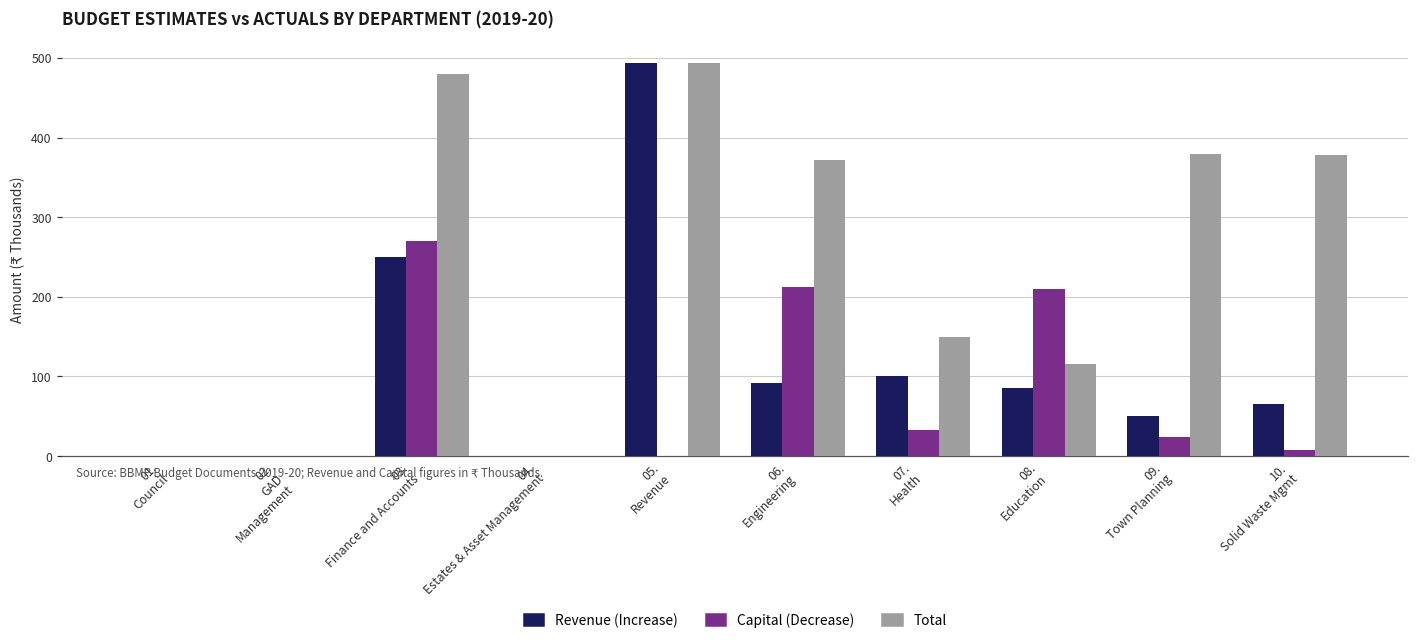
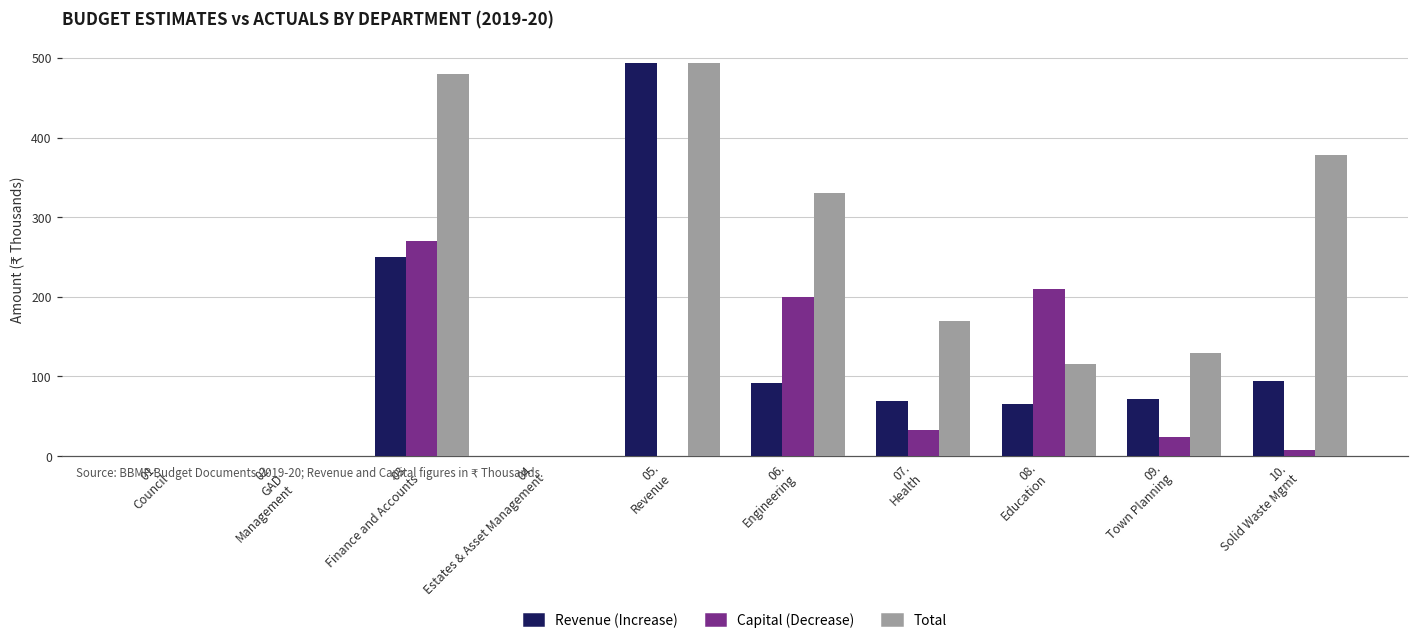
  {
    "Revenue (Increase)": {
      "03. Finance and Accounts": 250,
      "05. Revenue": 490,
      "06. Engineering": 90,
-     "07. Health": 100,
-     "08. Education": 90,
-     "09. Town Planning": 50,
-     "10. Solid Waste Mgmt": 70
+     "07. Health": 70,
+     "08. Education": 70,
+     "09. Town Planning": 70,
+     "10. Solid Waste Mgmt": 90
    },
    "Capital (Decrease)": {
      "01. Council": 0,
      "02. GAD Management": 0,
      "03. Finance and Accounts": 270,
      "04. Estates & Asset Management": 0,
      "05. Revenue": 0,
-     "06. Engineering": 210,
+     "06. Engineering": 200,
      "07. Health": 30,
      "08. Education": 210,
      "09. Town Planning": 20,
      "10. Solid Waste Mgmt": 10
    },
    "Total": {
      "03. Finance and Accounts": 480,
      "05. Revenue": 490,
-     "06. Engineering": 370,
-     "07. Health": 150,
+     "06. Engineering": 330,
+     "07. Health": 170,
      "08. Education": 120,
-     "09. Town Planning": 380,
+     "09. Town Planning": 130,
      "10. Solid Waste Mgmt": 380
    }
  }
